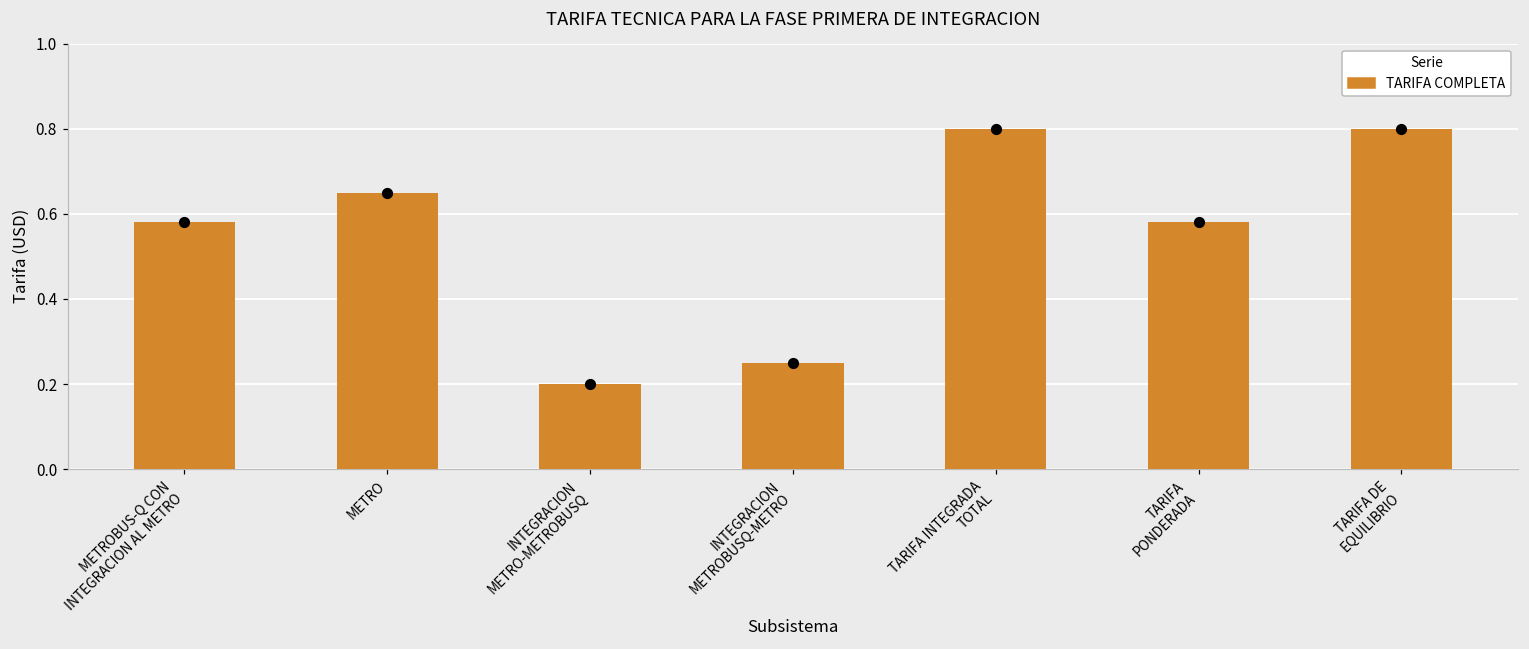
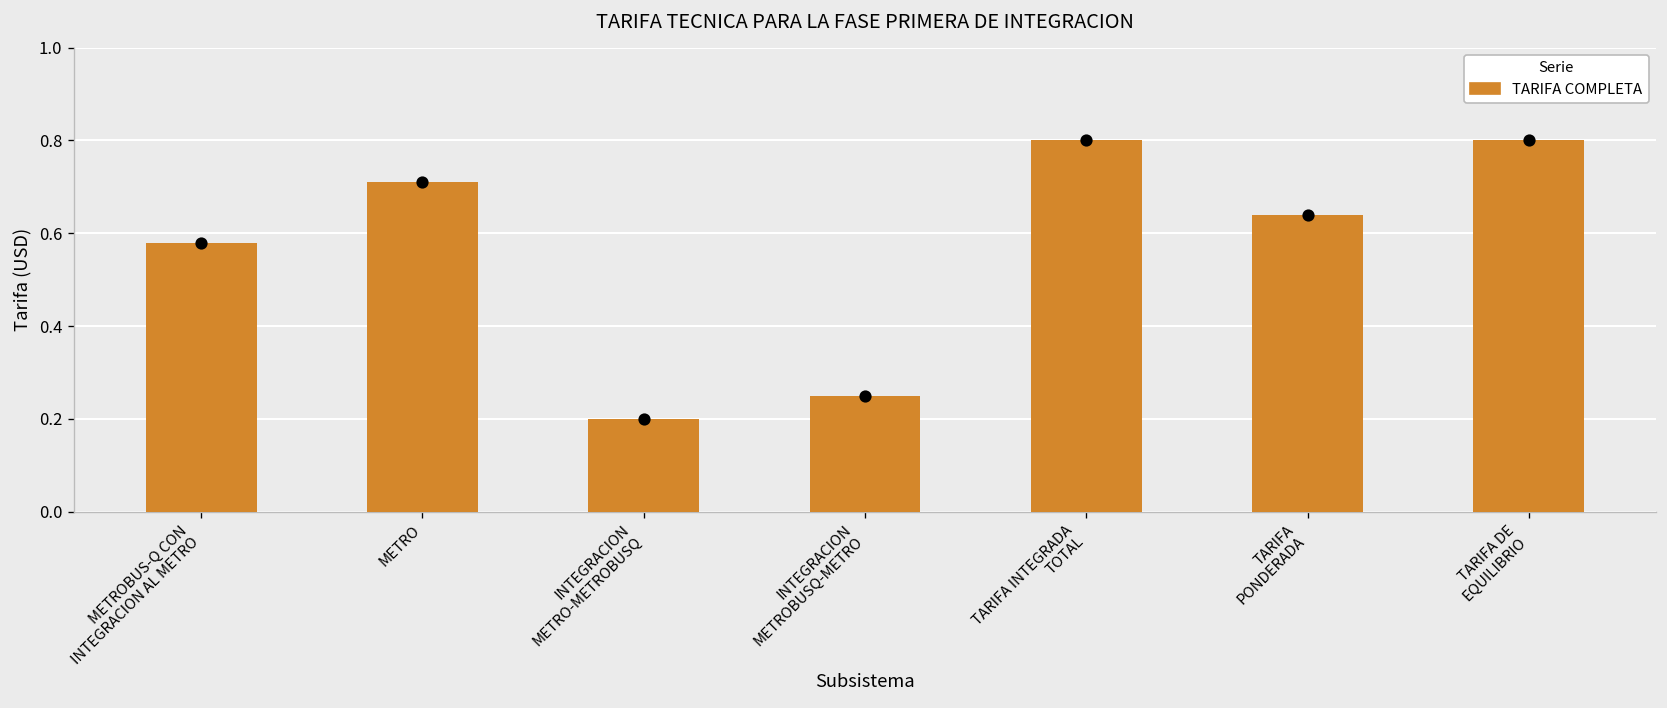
  {
    "METROBUS-Q CON INTEGRACION AL METRO": 0.58,
-   "METRO": 0.65,
+   "METRO": 0.71,
    "INTEGRACION METRO-METROBUSQ": 0.20,
    "INTEGRACION METROBUSQ-METRO": 0.25,
    "TARIFA INTEGRADA TOTAL": 0.80,
-   "TARIFA PONDERADA": 0.58,
+   "TARIFA PONDERADA": 0.64,
    "TARIFA DE EQUILIBRIO": 0.80
  }
